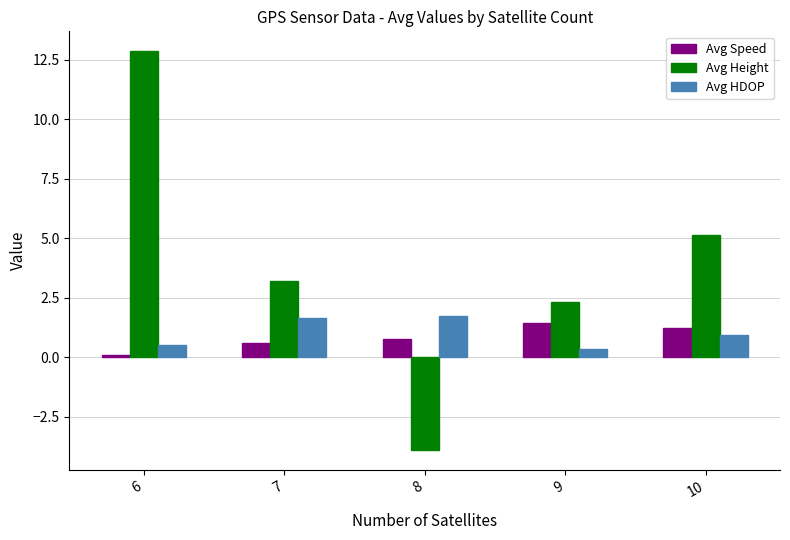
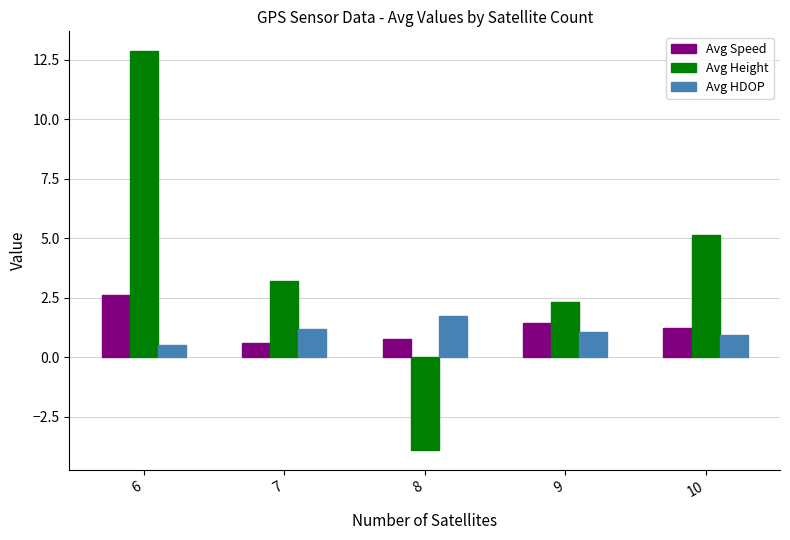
  {
    "Avg Speed": {
-     "6": 0.1,
+     "6": 2.6,
      "7": 0.6,
      "8": 0.8,
      "9": 1.5,
      "10": 1.2
    },
    "Avg Height": {
      "6": 12.9,
      "7": 3.2,
      "8": -3.9,
      "9": 2.3,
      "10": 5.1
    },
    "Avg HDOP": {
      "6": 0.5,
-     "7": 1.7,
+     "7": 1.2,
      "8": 1.7,
-     "9": 0.4,
+     "9": 1.1,
      "10": 1.0
    }
  }
